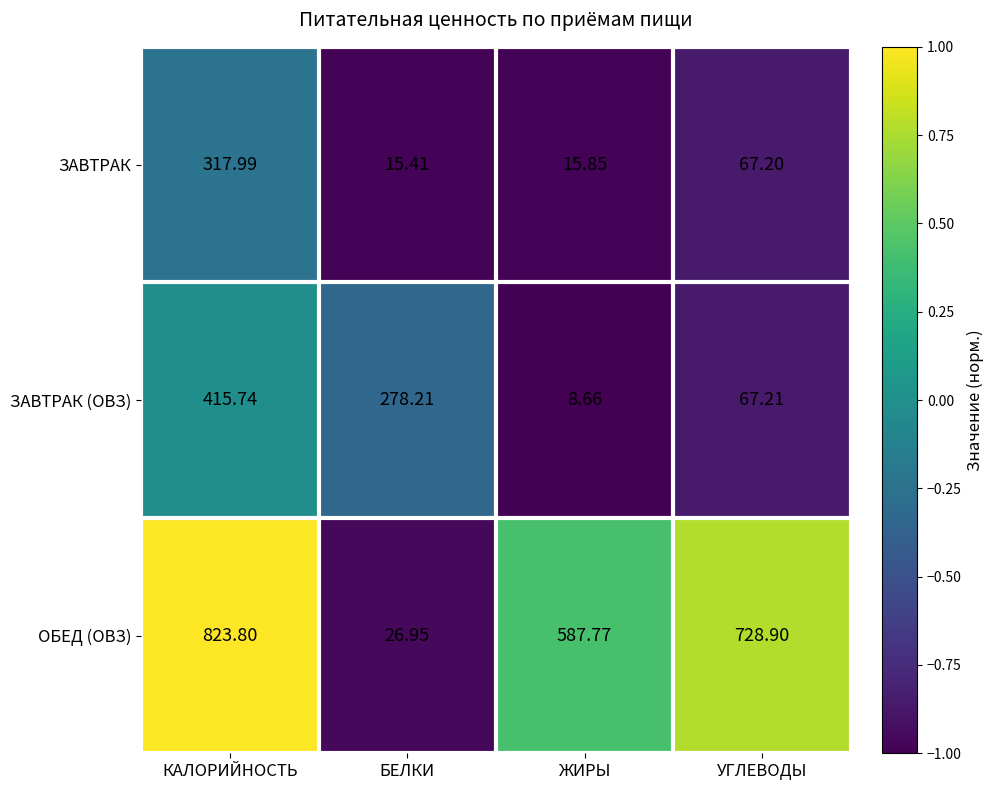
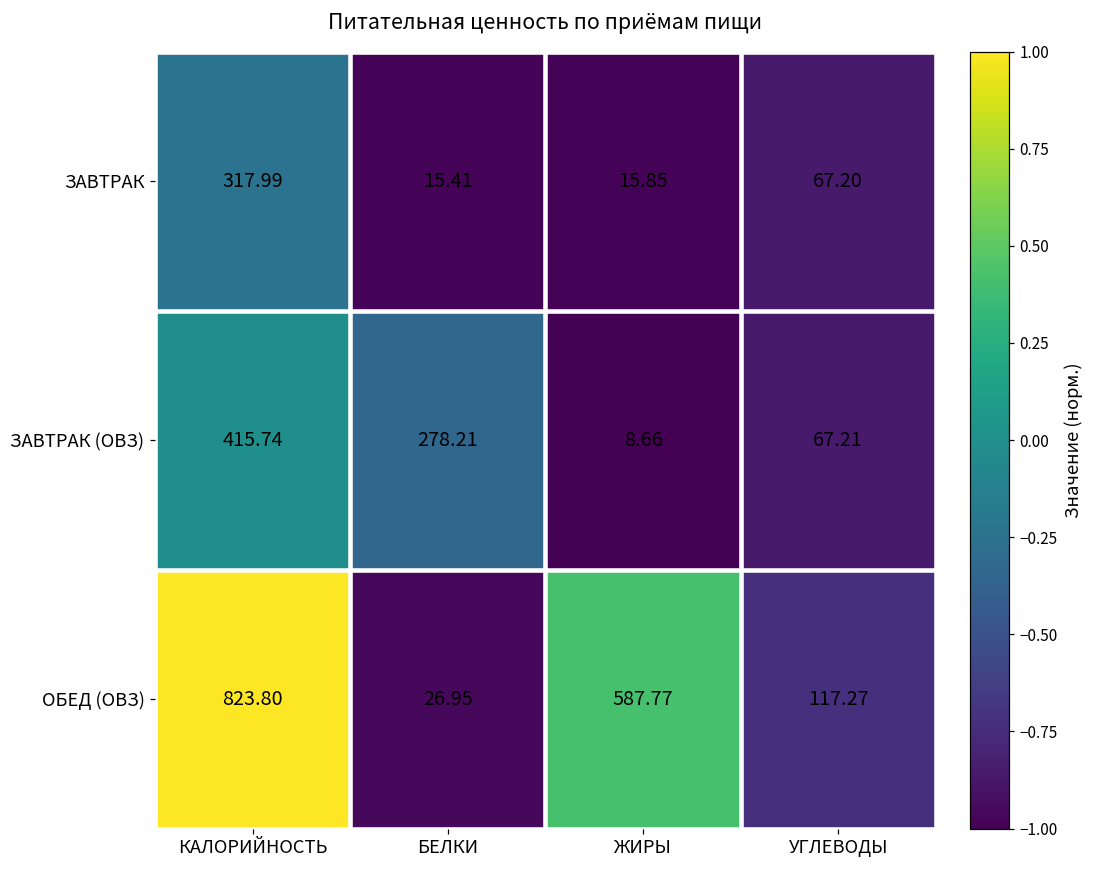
  {
    "ЗАВТРАК": {
      "КАЛОРИЙНОСТЬ": 317.99,
      "БЕЛКИ": 15.41,
      "ЖИРЫ": 15.85,
      "УГЛЕВОДЫ": 67.20
    },
    "ЗАВТРАК (ОВЗ)": {
      "КАЛОРИЙНОСТЬ": 415.74,
      "БЕЛКИ": 278.21,
      "ЖИРЫ": 8.66,
      "УГЛЕВОДЫ": 67.21
    },
    "ОБЕД (ОВЗ)": {
      "КАЛОРИЙНОСТЬ": 823.80,
      "БЕЛКИ": 26.95,
      "ЖИРЫ": 587.77,
-     "УГЛЕВОДЫ": 728.90
+     "УГЛЕВОДЫ": 117.27
    }
  }
